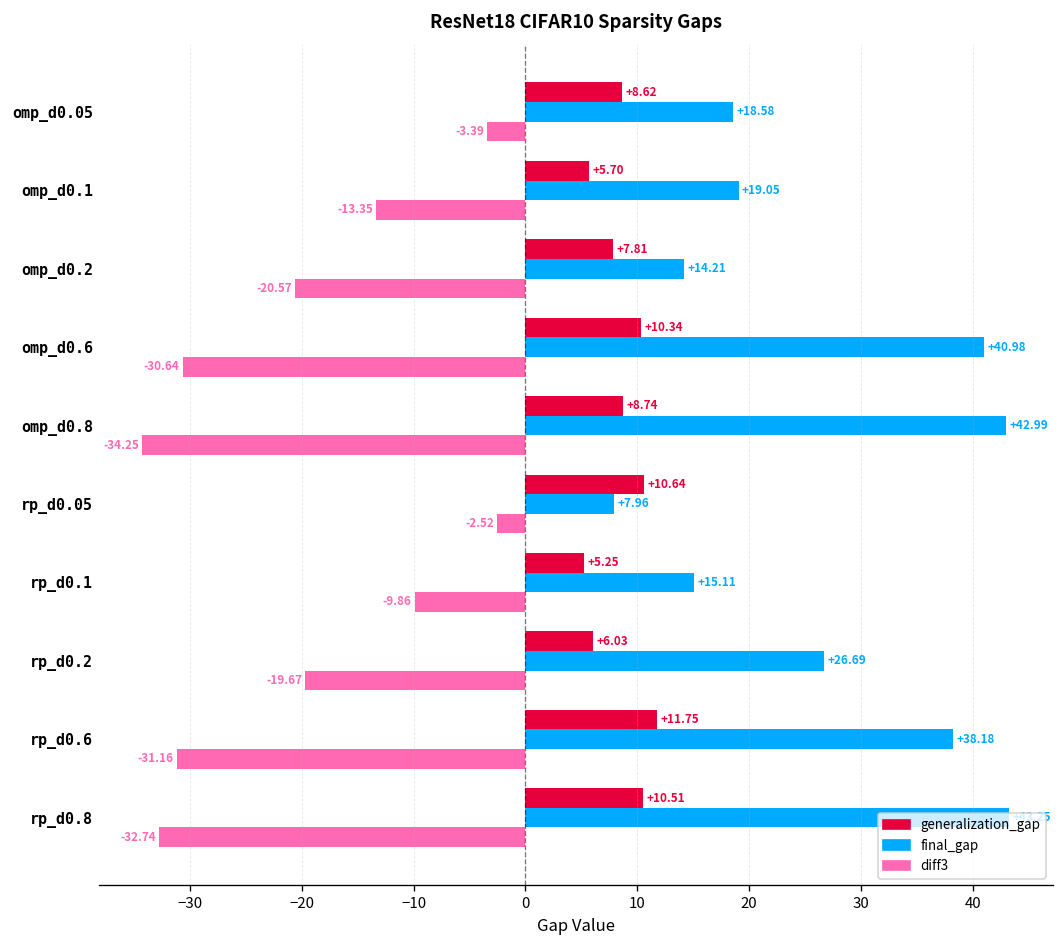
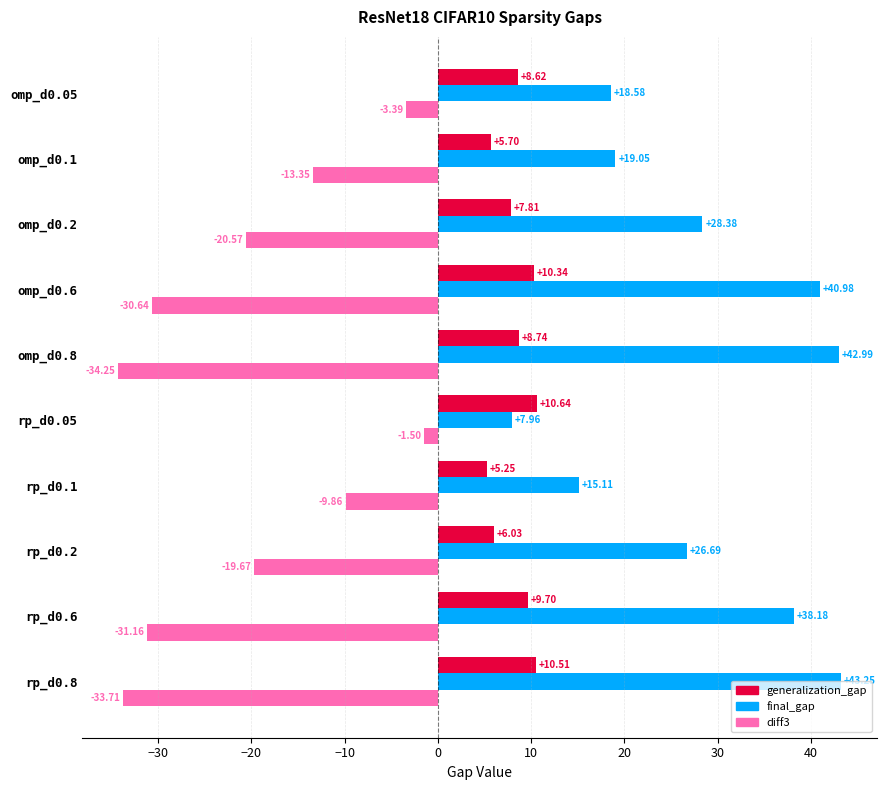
  {
    "generalization_gap": {
      "omp_d0.05": "+8.62",
      "omp_d0.1": "+5.70",
      "omp_d0.2": "+7.81",
      "omp_d0.6": "+10.34",
      "omp_d0.8": "+8.74",
      "rp_d0.05": "+10.64",
      "rp_d0.1": "+5.25",
      "rp_d0.2": "+6.03",
-     "rp_d0.6": "+11.75",
+     "rp_d0.6": "+9.70",
      "rp_d0.8": "+10.51"
    },
    "final_gap": {
      "omp_d0.05": "+18.58",
      "omp_d0.1": "+19.05",
-     "omp_d0.2": "+14.21",
+     "omp_d0.2": "+28.38",
      "omp_d0.6": "+40.98",
      "omp_d0.8": "+42.99",
      "rp_d0.05": "+7.96",
      "rp_d0.1": "+15.11",
      "rp_d0.2": "+26.69",
      "rp_d0.6": "+38.18"
    },
    "diff3": {
      "omp_d0.05": "-3.39",
      "omp_d0.1": "-13.35",
      "omp_d0.2": "-20.57",
      "omp_d0.6": "-30.64",
      "omp_d0.8": "-34.25",
-     "rp_d0.05": "-2.52",
+     "rp_d0.05": "-1.50",
      "rp_d0.1": "-9.86",
      "rp_d0.2": "-19.67",
      "rp_d0.6": "-31.16",
-     "rp_d0.8": "-32.74"
+     "rp_d0.8": "-33.71"
    }
  }
